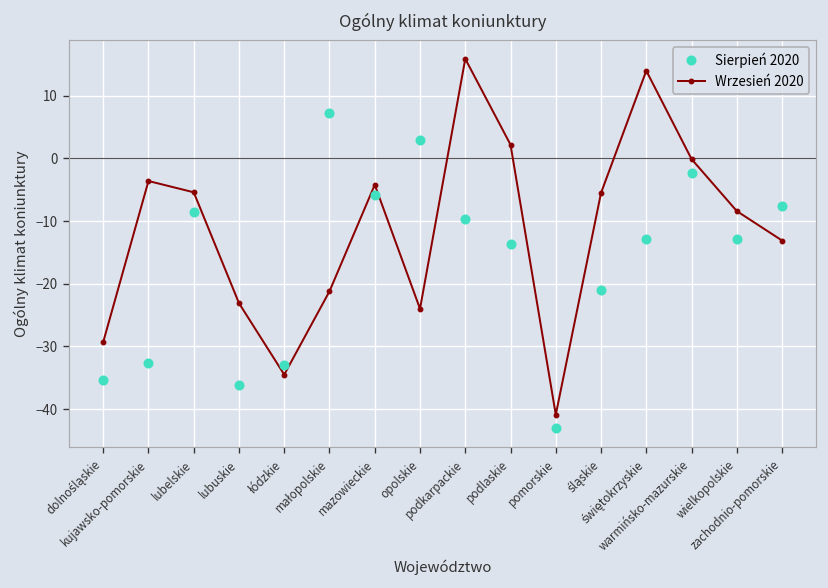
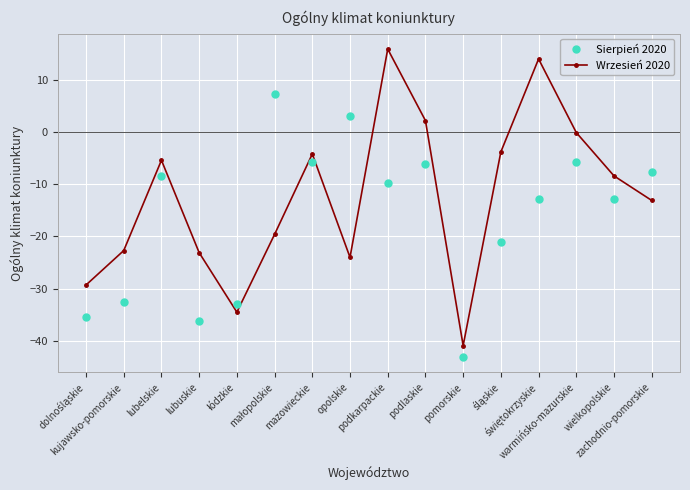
  {
    "Sierpień 2020": {
      "dolnośląskie": -35,
      "kujawsko-pomorskie": -33,
      "lubelskie": -9,
      "lubuskie": -36,
      "łódzkie": -33,
      "małopolskie": 7,
      "mazowieckie": -6,
      "opolskie": 3,
      "podkarpackie": -10,
-     "podlaskie": -14,
+     "podlaskie": -6,
      "pomorskie": -43,
      "śląskie": -21,
      "świętokrzyskie": -13,
-     "warmińsko-mazurskie": -2,
+     "warmińsko-mazurskie": -6,
      "wielkopolskie": -13,
      "zachodnio-pomorskie": -8
    },
    "Wrzesień 2020": {
      "dolnośląskie": -29,
-     "kujawsko-pomorskie": -4,
+     "kujawsko-pomorskie": -23,
      "lubelskie": -5,
      "lubuskie": -23,
      "łódzkie": -35,
-     "małopolskie": -21,
+     "małopolskie": -20,
      "mazowieckie": -4,
      "opolskie": -24,
      "podkarpackie": 16,
      "podlaskie": 2,
      "pomorskie": -41,
-     "śląskie": -6,
+     "śląskie": -4,
      "świętokrzyskie": 14,
      "warmińsko-mazurskie": 0,
      "wielkopolskie": -8,
      "zachodnio-pomorskie": -13
    }
  }
